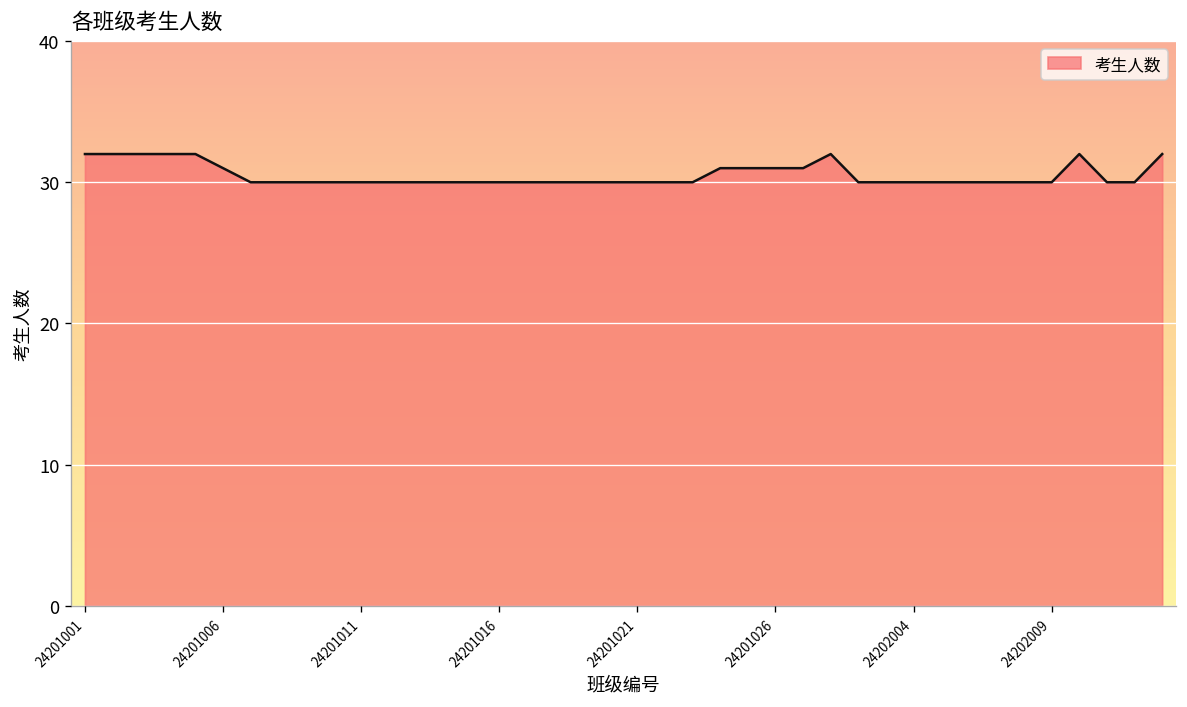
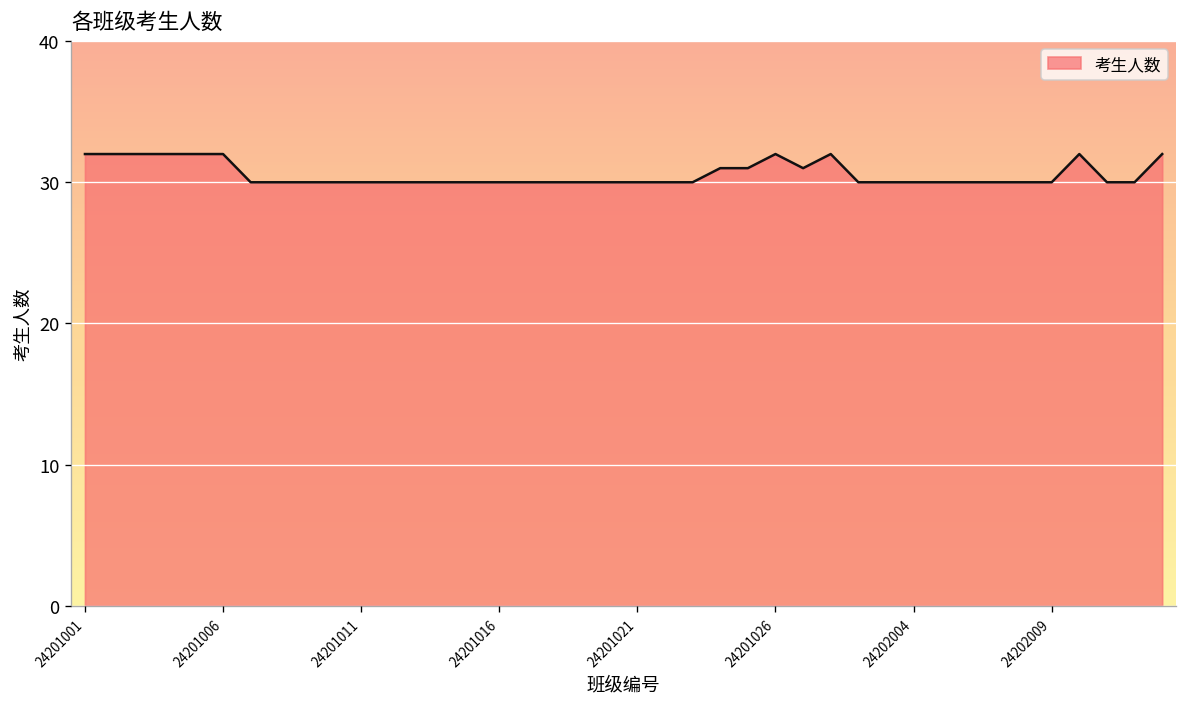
  {
    "24201001": 32,
-   "24201006": 31,
+   "24201006": 32,
    "24201011": 30,
    "24201016": 30,
    "24201021": 30,
-   "24201026": 31,
+   "24201026": 32,
    "24202004": 30,
    "24202009": 30
  }
